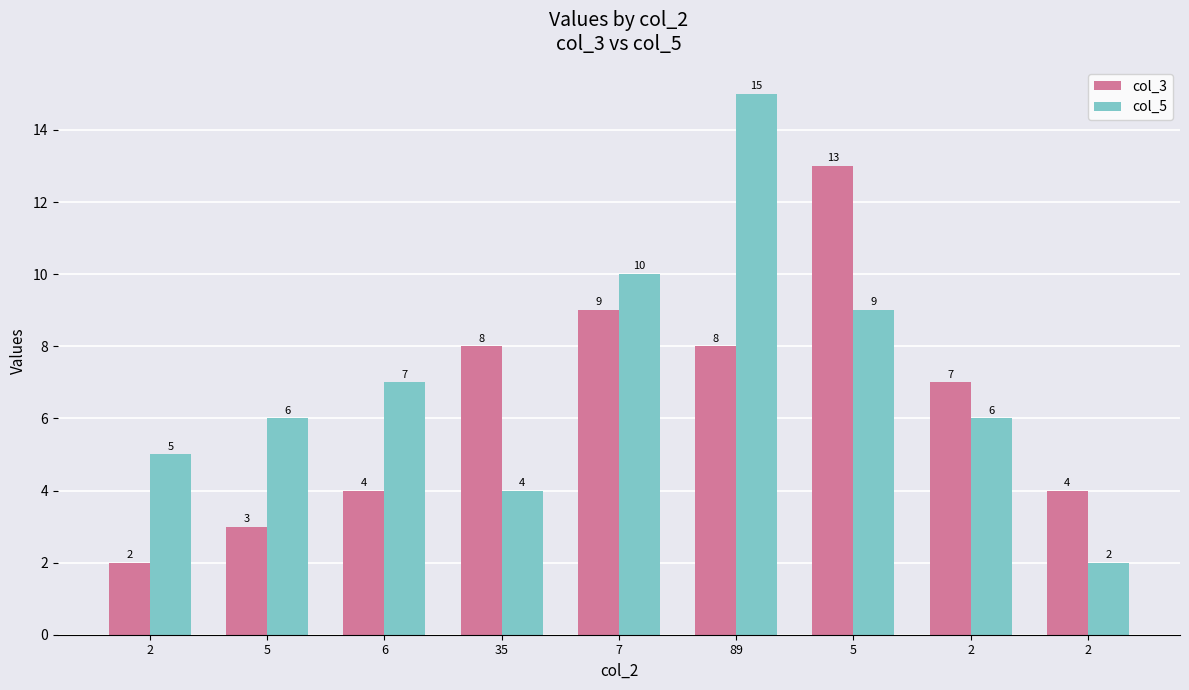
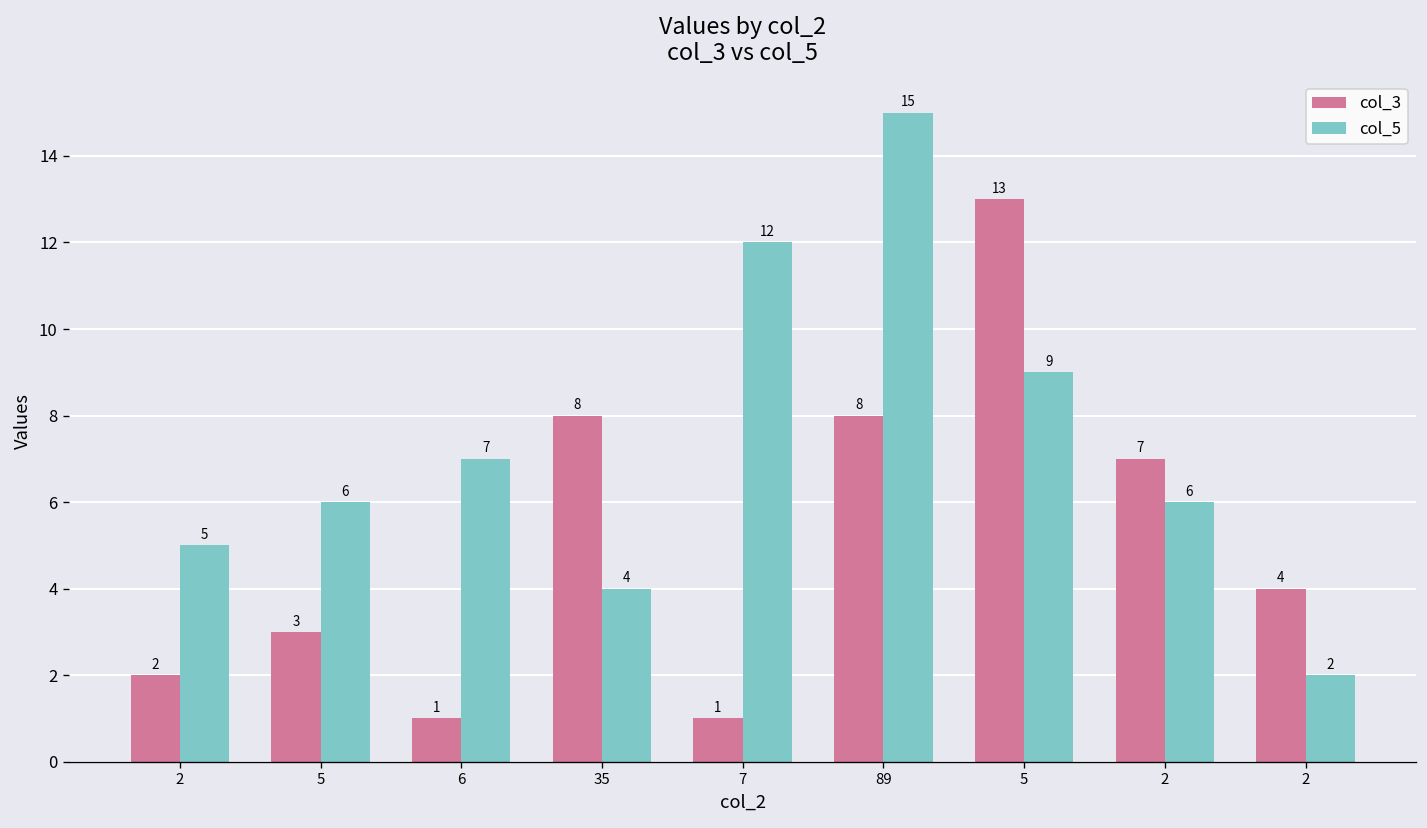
  {
    "col_3": {
-     "6": 4,
+     "6": 1,
      "35": 8,
-     "7": 9,
+     "7": 1,
      "89": 8
    },
    "col_5": {
      "6": 7,
      "35": 4,
-     "7": 10,
+     "7": 12,
      "89": 15
    }
  }
